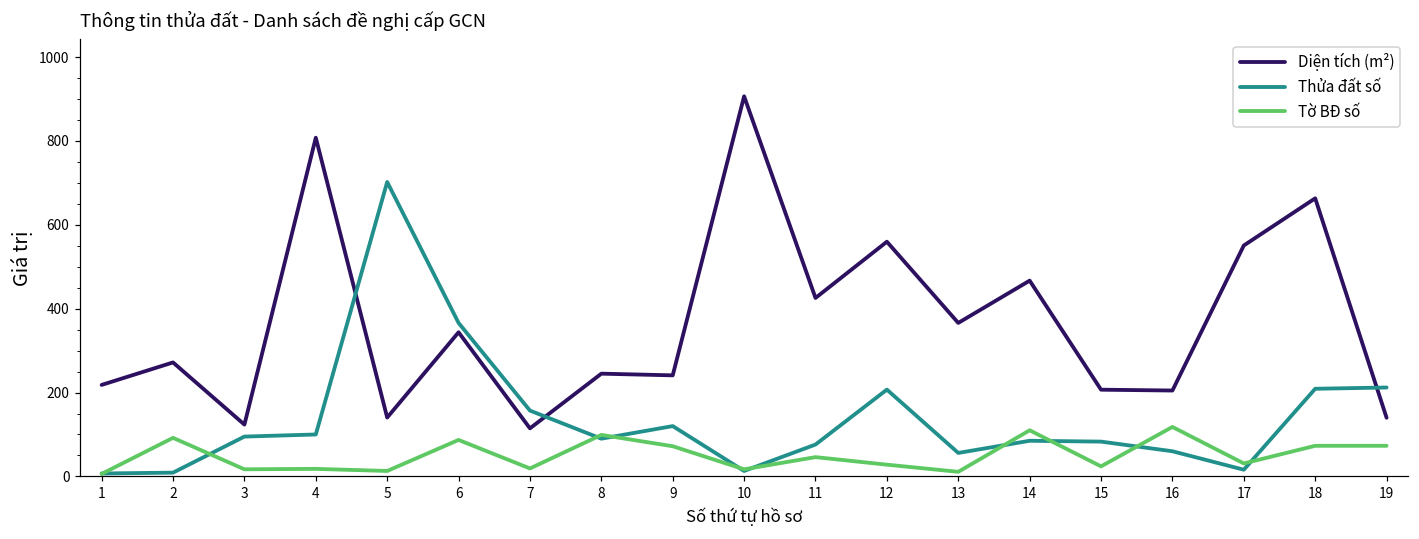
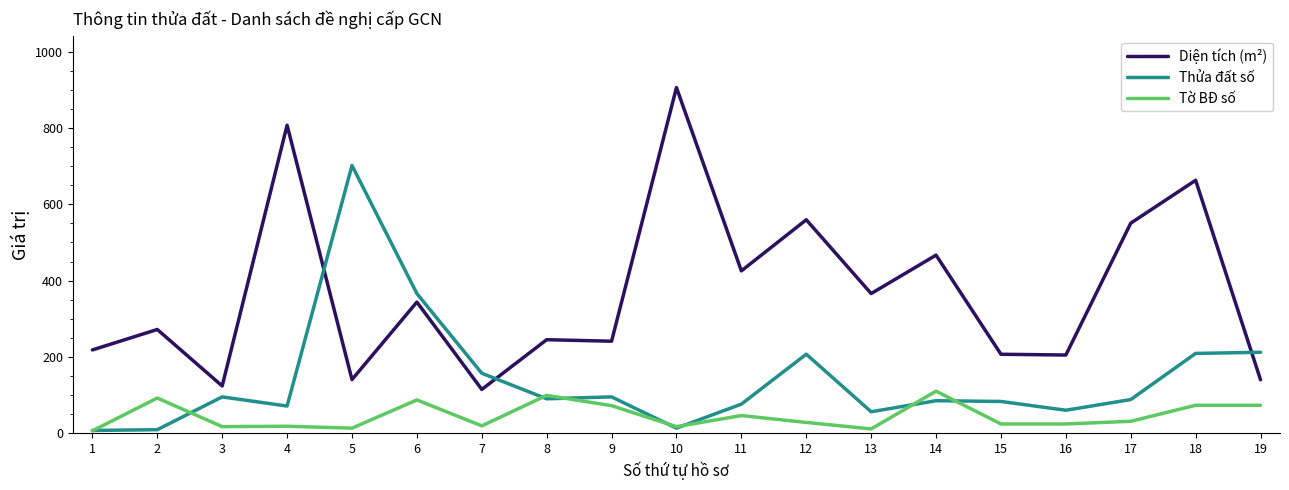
  {
    "Diện tích (m²)": {
      "1": 220,
      "2": 270,
      "3": 120,
      "4": 810,
      "5": 140,
      "6": 340,
      "7": 110,
      "8": 250,
      "9": 240,
      "10": 910,
      "11": 430,
      "12": 560,
      "13": 370,
      "14": 470,
      "15": 210,
      "16": 200,
      "17": 550,
      "18": 660,
      "19": 140
    },
    "Thửa đất số": {
      "2": 10,
      "3": 100,
-     "4": 100,
+     "4": 70,
      "5": 700,
      "6": 370,
      "7": 160,
      "8": 90,
-     "9": 120,
+     "9": 100,
      "11": 80,
      "12": 210,
      "13": 60,
      "14": 90,
      "15": 80,
      "16": 60,
-     "17": 20,
+     "17": 90,
      "18": 210,
      "19": 210
    },
    "Tờ BĐ số": {
      "2": 90,
      "3": 20,
      "4": 20,
      "5": 10,
      "6": 90,
      "7": 20,
      "8": 100,
      "9": 70,
      "11": 50,
      "12": 30,
      "13": 10,
      "14": 110,
      "15": 20,
-     "16": 120,
+     "16": 20,
      "17": 30,
      "18": 70,
      "19": 70
    }
  }
